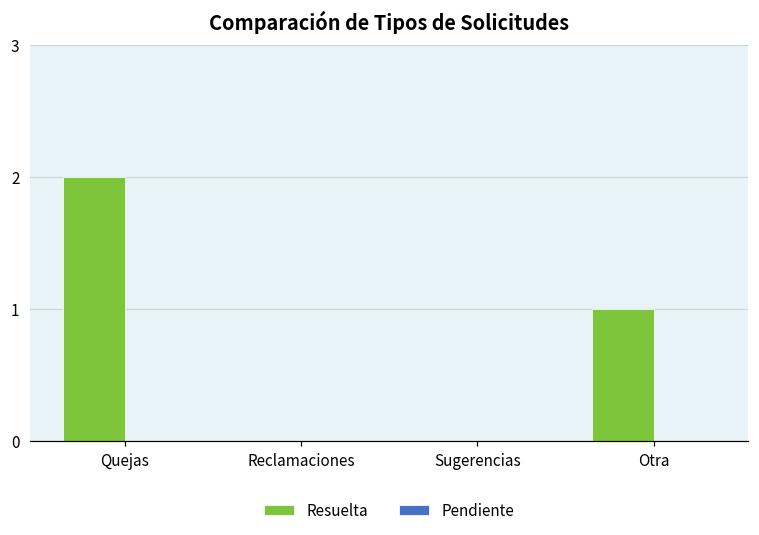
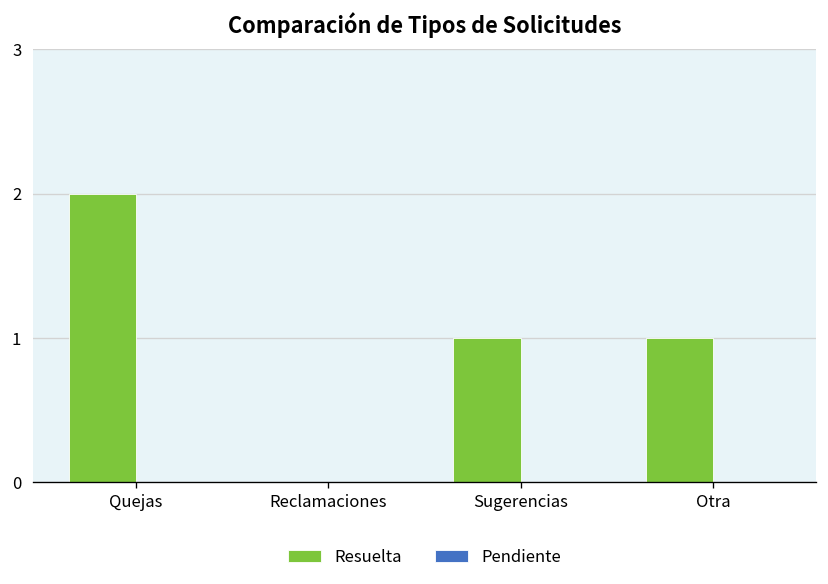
  {
    "Resuelta": {
      "Quejas": 2,
      "Reclamaciones": 0,
-     "Sugerencias": 0,
+     "Sugerencias": 1,
      "Otra": 1
    },
    "Pendiente": {
      "Quejas": 0,
      "Reclamaciones": 0,
      "Sugerencias": 0,
      "Otra": 0
    }
  }
